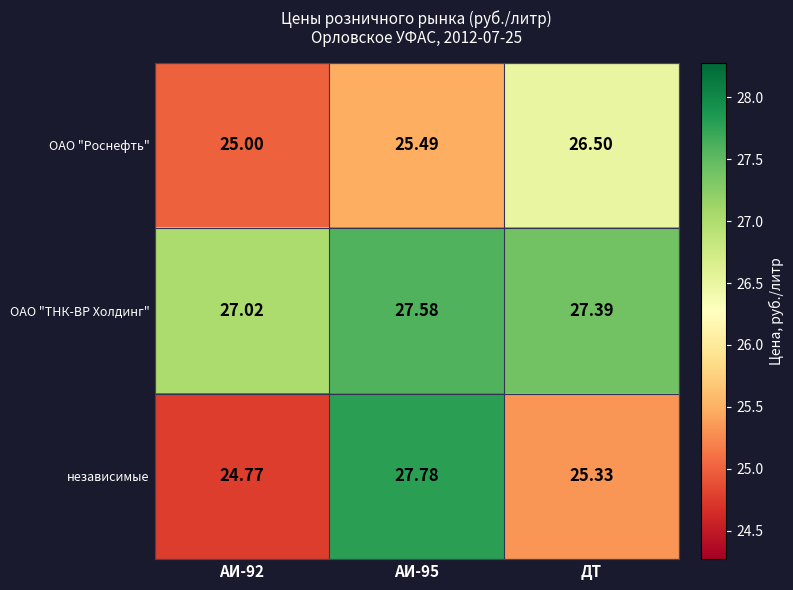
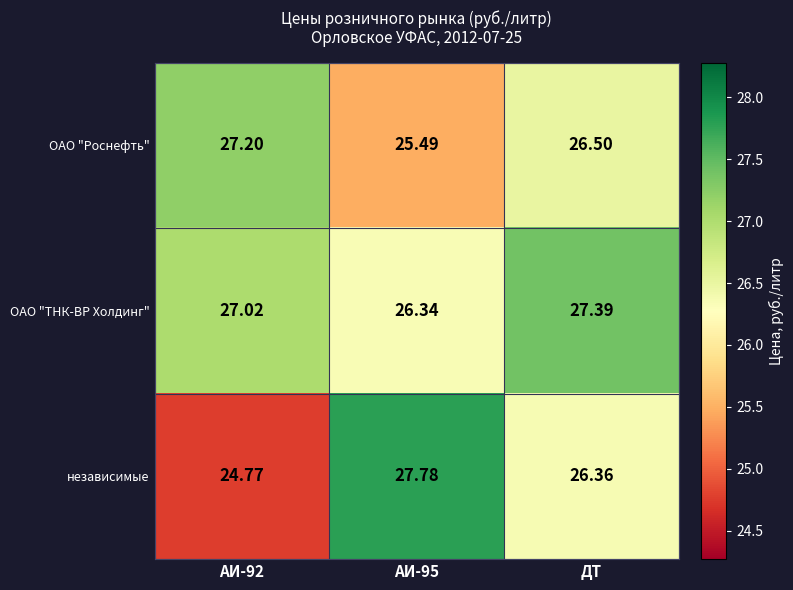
  {
    "ОАО \"Роснефть\"": {
-     "АИ-92": 25.00,
+     "АИ-92": 27.20,
      "АИ-95": 25.49,
      "ДТ": 26.50
    },
    "ОАО \"ТНК-ВР Холдинг\"": {
      "АИ-92": 27.02,
-     "АИ-95": 27.58,
+     "АИ-95": 26.34,
      "ДТ": 27.39
    },
    "независимые": {
      "АИ-92": 24.77,
      "АИ-95": 27.78,
-     "ДТ": 25.33
+     "ДТ": 26.36
    }
  }
